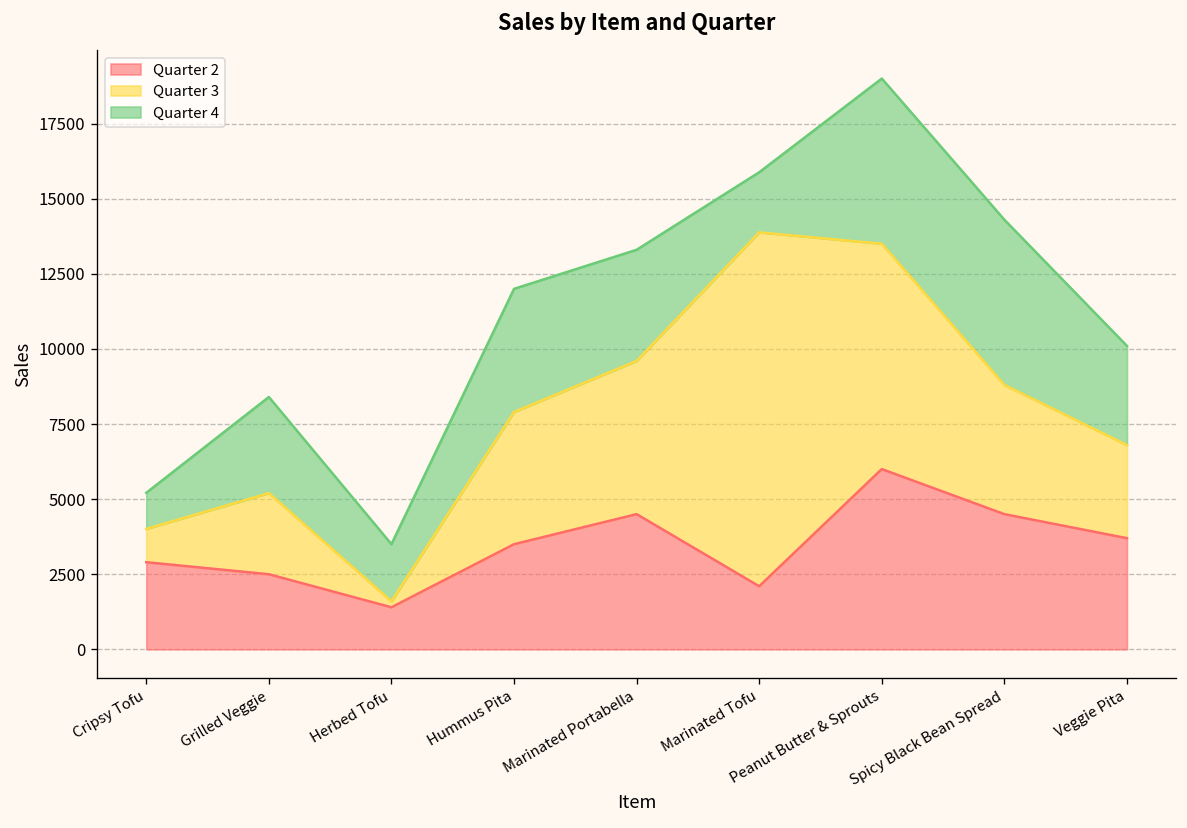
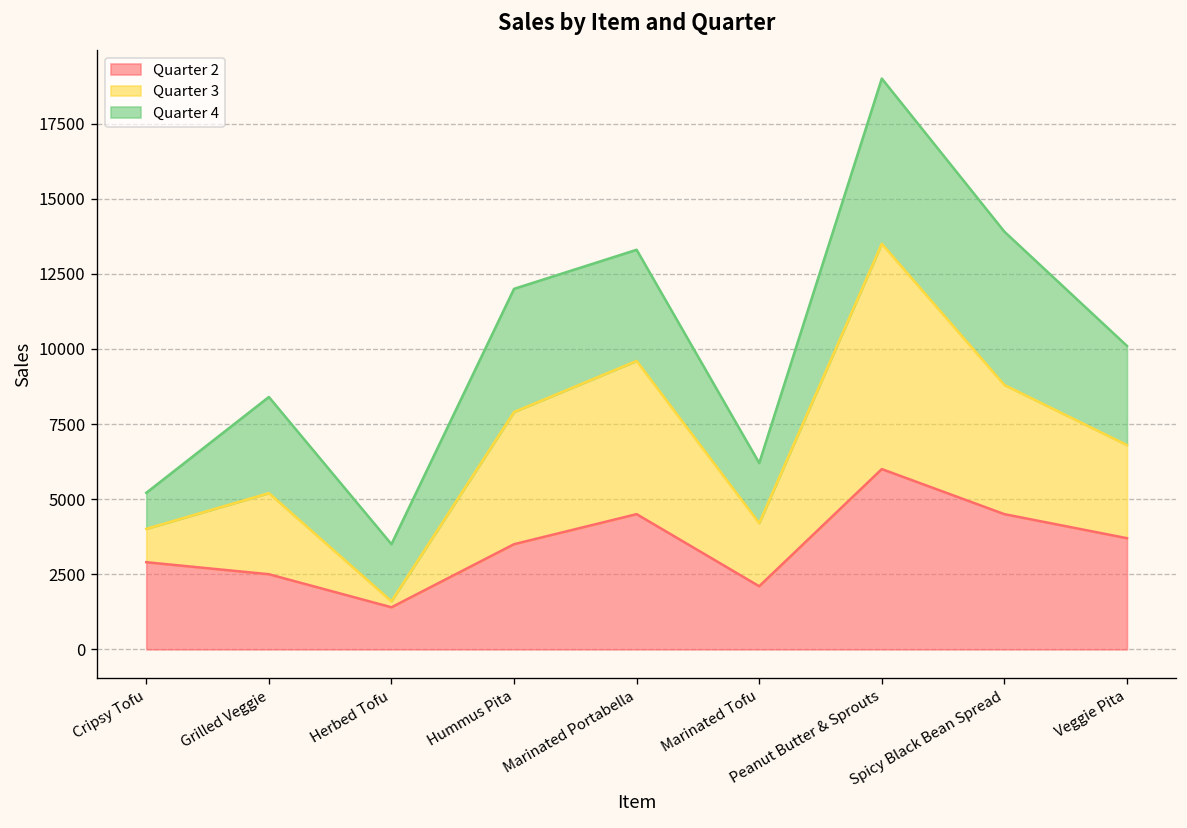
  {
    "Quarter 2": {
      "Cripsy Tofu": 2900,
      "Grilled Veggie": 2500,
      "Herbed Tofu": 1400,
      "Hummus Pita": 3500,
      "Marinated Portabella": 4500,
      "Marinated Tofu": 2100,
      "Peanut Butter & Sprouts": 6000,
      "Spicy Black Bean Spread": 4500,
      "Veggie Pita": 3700
    },
    "Quarter 3": {
      "Cripsy Tofu": 1100,
      "Grilled Veggie": 2700,
      "Herbed Tofu": 200,
      "Hummus Pita": 4400,
      "Marinated Portabella": 5100,
-     "Marinated Tofu": 11800,
+     "Marinated Tofu": 2100,
      "Peanut Butter & Sprouts": 7500,
      "Spicy Black Bean Spread": 4300,
      "Veggie Pita": 3100
    },
    "Quarter 4": {
      "Cripsy Tofu": 1200,
      "Grilled Veggie": 3200,
      "Herbed Tofu": 1900,
      "Hummus Pita": 4100,
      "Marinated Portabella": 3700,
      "Marinated Tofu": 2000,
      "Peanut Butter & Sprouts": 5500,
-     "Spicy Black Bean Spread": 5500,
+     "Spicy Black Bean Spread": 5100,
      "Veggie Pita": 3300
    }
  }
